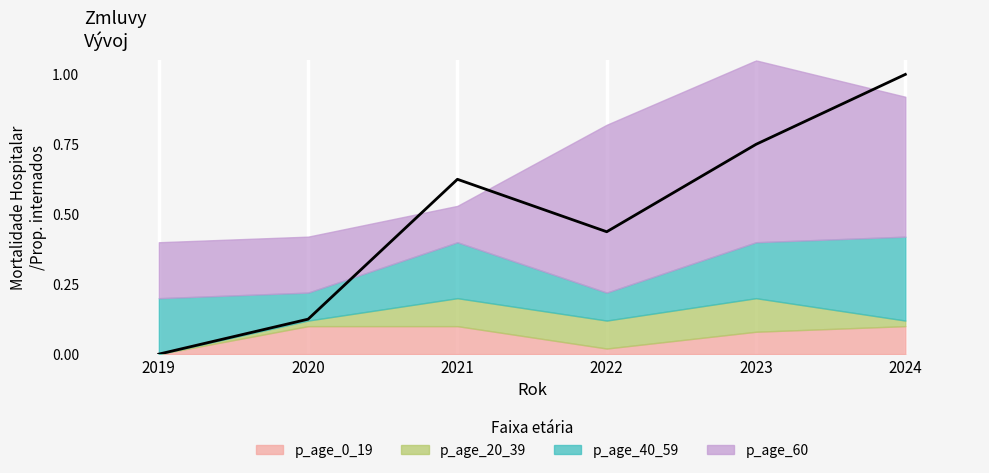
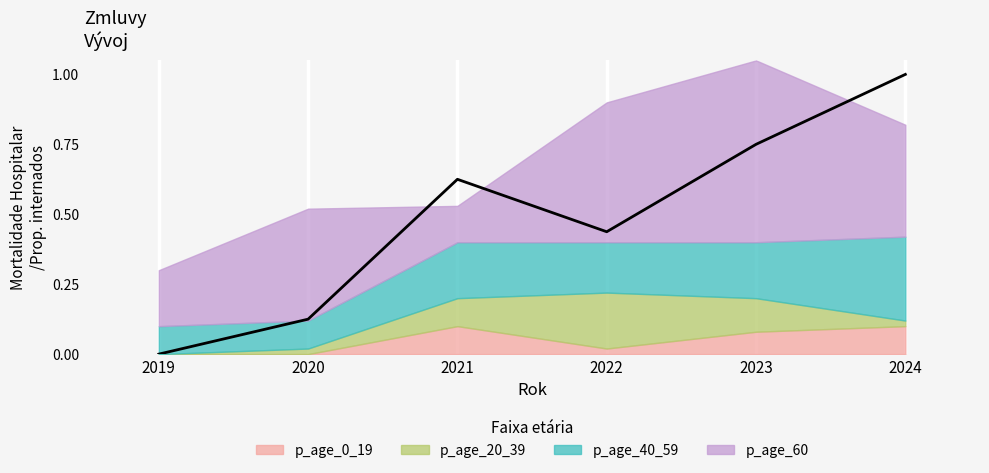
  {
    "p_age_0_19": {
-     "2020": 0.1,
+     "2020": 0.0,
      "2021": 0.1,
      "2022": 0.02,
      "2023": 0.08,
      "2024": 0.1
    },
    "p_age_20_39": {
-     "2022": 0.1
+     "2022": 0.2
    },
    "p_age_40_59": {
-     "2019": 0.2,
+     "2019": 0.1,
      "2021": 0.20,
-     "2022": 0.10,
+     "2022": 0.18,
      "2023": 0.20,
      "2024": 0.30
    },
    "p_age_60": {
      "2019": 0.2,
-     "2020": 0.2,
+     "2020": 0.4,
      "2021": 0.13,
-     "2022": 0.6,
+     "2022": 0.5,
      "2023": 0.65,
-     "2024": 0.5
+     "2024": 0.4
    }
  }
